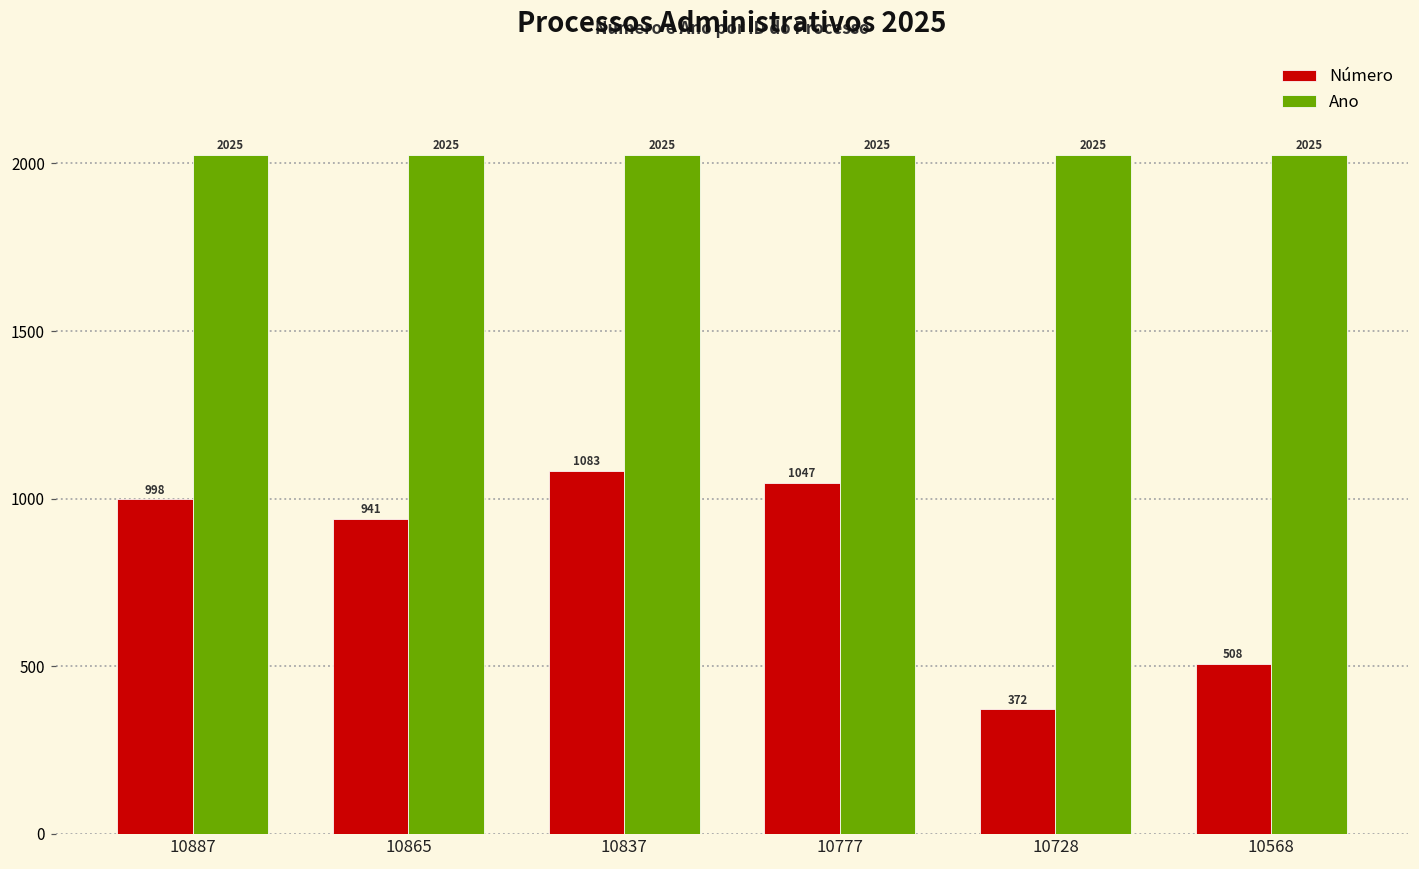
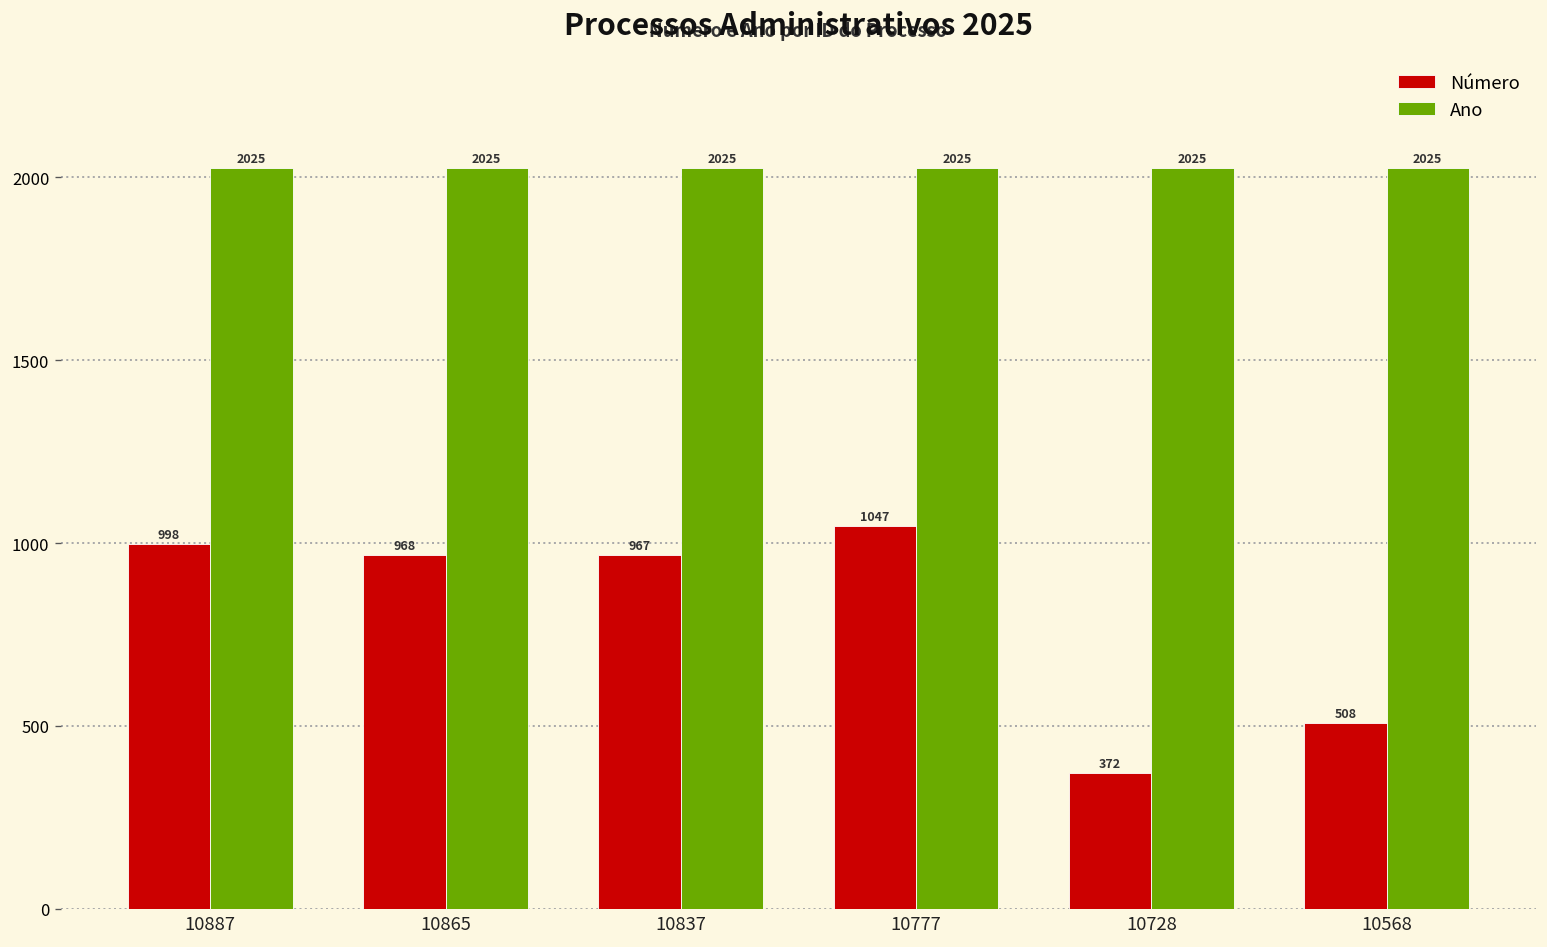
  {
    "Número": {
      "10887": 998,
-     "10865": 941,
-     "10837": 1083,
+     "10865": 968,
+     "10837": 967,
      "10777": 1047,
      "10728": 372,
      "10568": 508
    },
    "Ano": {
      "10887": 2025,
      "10865": 2025,
      "10837": 2025,
      "10777": 2025,
      "10728": 2025,
      "10568": 2025
    }
  }
